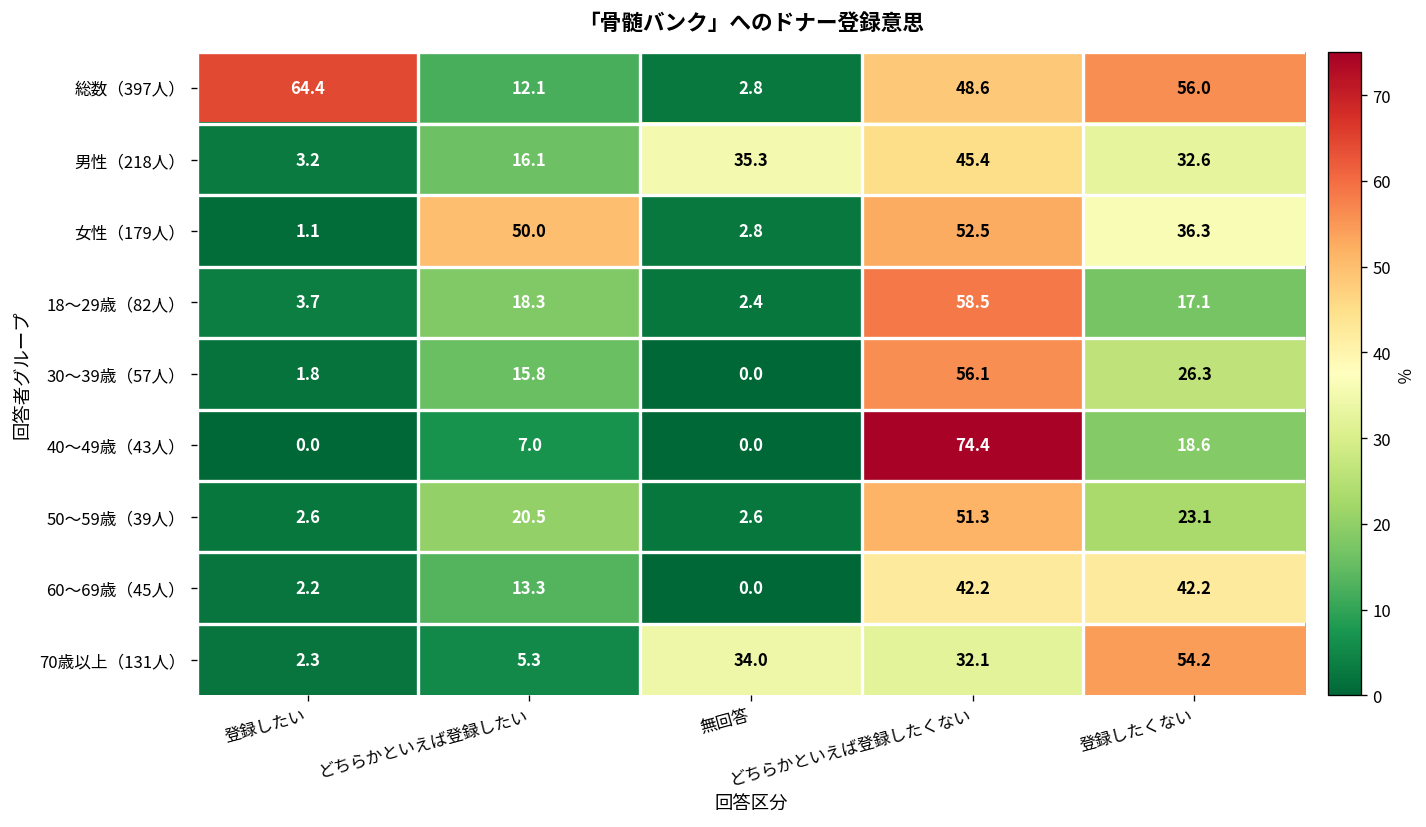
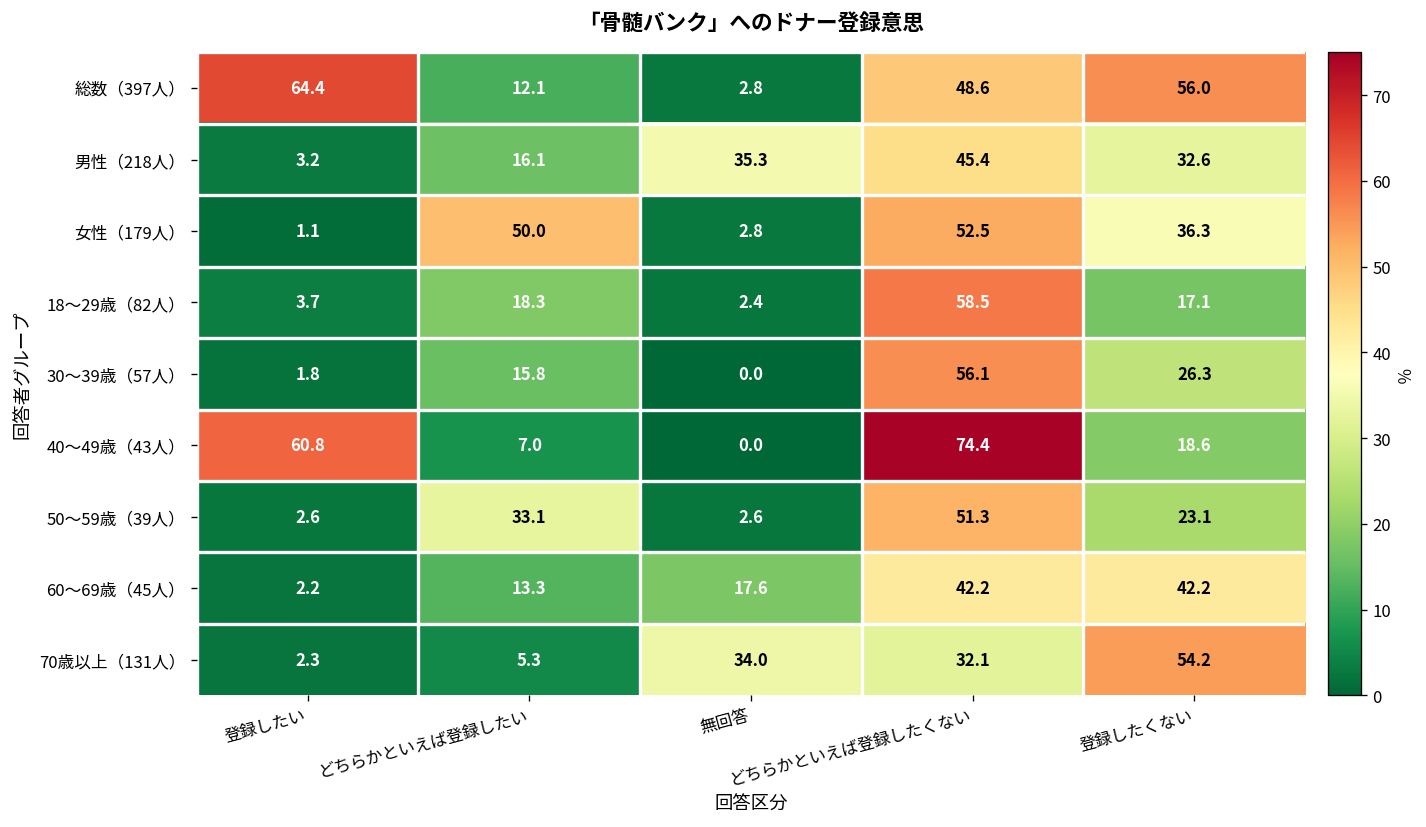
  {
    "総数（397人）": {
      "登録したい": 64.4,
      "どちらかといえば登録したい": 12.1,
      "無回答": 2.8,
      "どちらかといえば登録したくない": 48.6,
      "登録したくない": 56.0
    },
    "男性（218人）": {
      "登録したい": 3.2,
      "どちらかといえば登録したい": 16.1,
      "無回答": 35.3,
      "どちらかといえば登録したくない": 45.4,
      "登録したくない": 32.6
    },
    "女性（179人）": {
      "登録したい": 1.1,
      "どちらかといえば登録したい": 50.0,
      "無回答": 2.8,
      "どちらかといえば登録したくない": 52.5,
      "登録したくない": 36.3
    },
    "18～29歳（82人）": {
      "登録したい": 3.7,
      "どちらかといえば登録したい": 18.3,
      "無回答": 2.4,
      "どちらかといえば登録したくない": 58.5,
      "登録したくない": 17.1
    },
    "30～39歳（57人）": {
      "登録したい": 1.8,
      "どちらかといえば登録したい": 15.8,
      "無回答": 0.0,
      "どちらかといえば登録したくない": 56.1,
      "登録したくない": 26.3
    },
    "40～49歳（43人）": {
-     "登録したい": 0.0,
+     "登録したい": 60.8,
      "どちらかといえば登録したい": 7.0,
      "無回答": 0.0,
      "どちらかといえば登録したくない": 74.4,
      "登録したくない": 18.6
    },
    "50～59歳（39人）": {
      "登録したい": 2.6,
-     "どちらかといえば登録したい": 20.5,
+     "どちらかといえば登録したい": 33.1,
      "無回答": 2.6,
      "どちらかといえば登録したくない": 51.3,
      "登録したくない": 23.1
    },
    "60～69歳（45人）": {
      "登録したい": 2.2,
      "どちらかといえば登録したい": 13.3,
-     "無回答": 0.0,
+     "無回答": 17.6,
      "どちらかといえば登録したくない": 42.2,
      "登録したくない": 42.2
    },
    "70歳以上（131人）": {
      "登録したい": 2.3,
      "どちらかといえば登録したい": 5.3,
      "無回答": 34.0,
      "どちらかといえば登録したくない": 32.1,
      "登録したくない": 54.2
    }
  }
